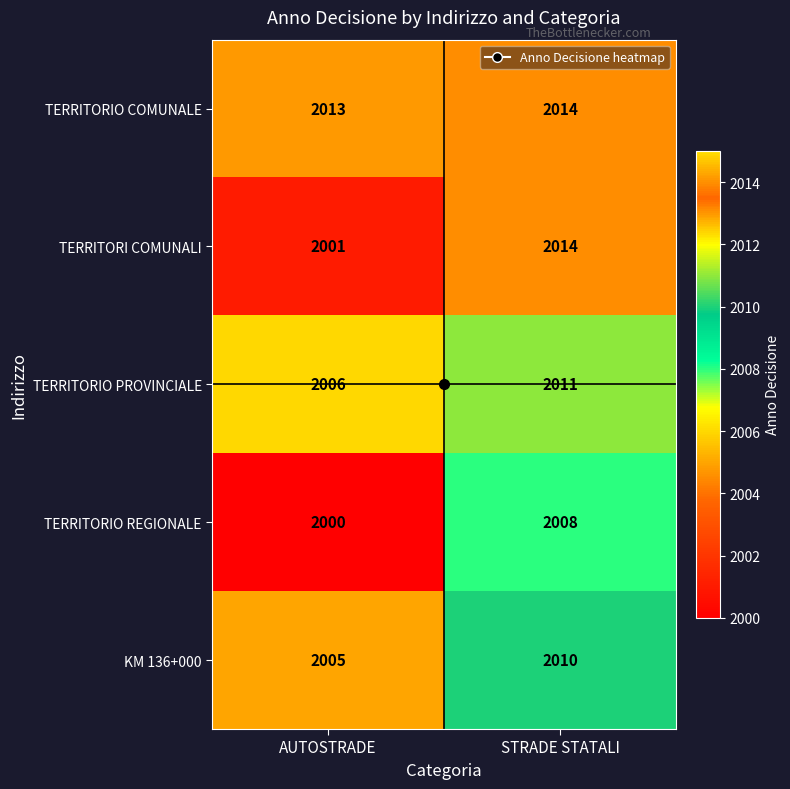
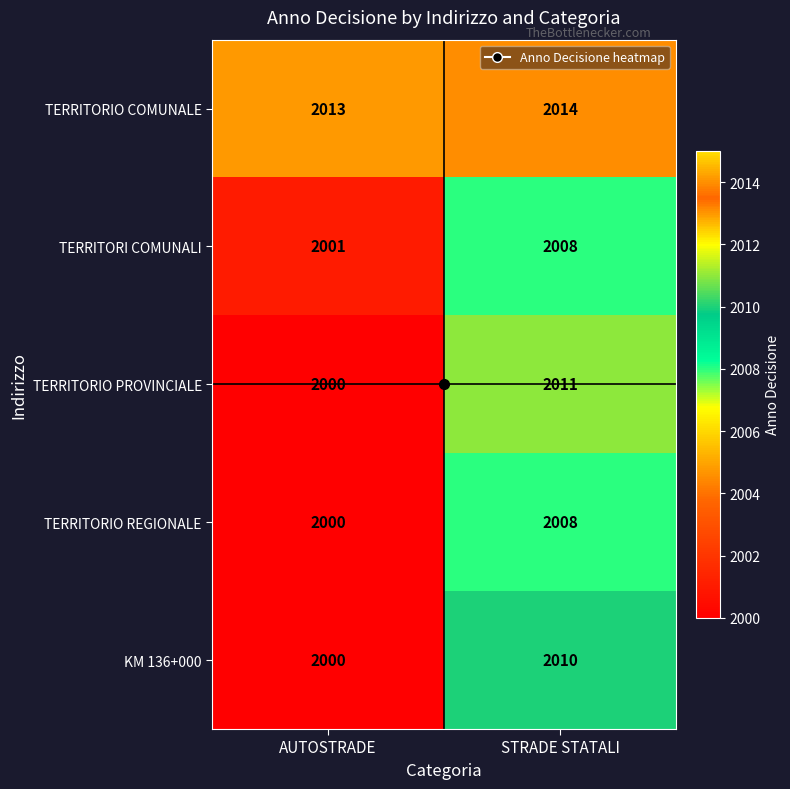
  {
    "TERRITORIO COMUNALE": {
      "AUTOSTRADE": 2013,
      "STRADE STATALI": 2014
    },
    "TERRITORI COMUNALI": {
      "AUTOSTRADE": 2001,
-     "STRADE STATALI": 2014
+     "STRADE STATALI": 2008
    },
    "TERRITORIO PROVINCIALE": {
-     "AUTOSTRADE": 2006,
+     "AUTOSTRADE": 2000,
      "STRADE STATALI": 2011
    },
    "TERRITORIO REGIONALE": {
      "AUTOSTRADE": 2000,
      "STRADE STATALI": 2008
    },
    "KM 136+000": {
-     "AUTOSTRADE": 2005,
+     "AUTOSTRADE": 2000,
      "STRADE STATALI": 2010
    }
  }
